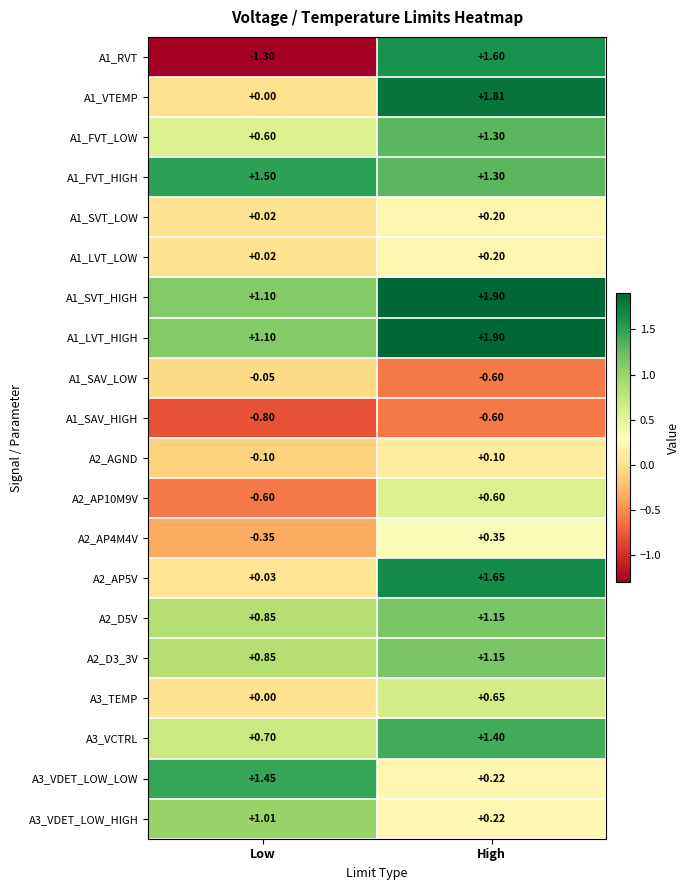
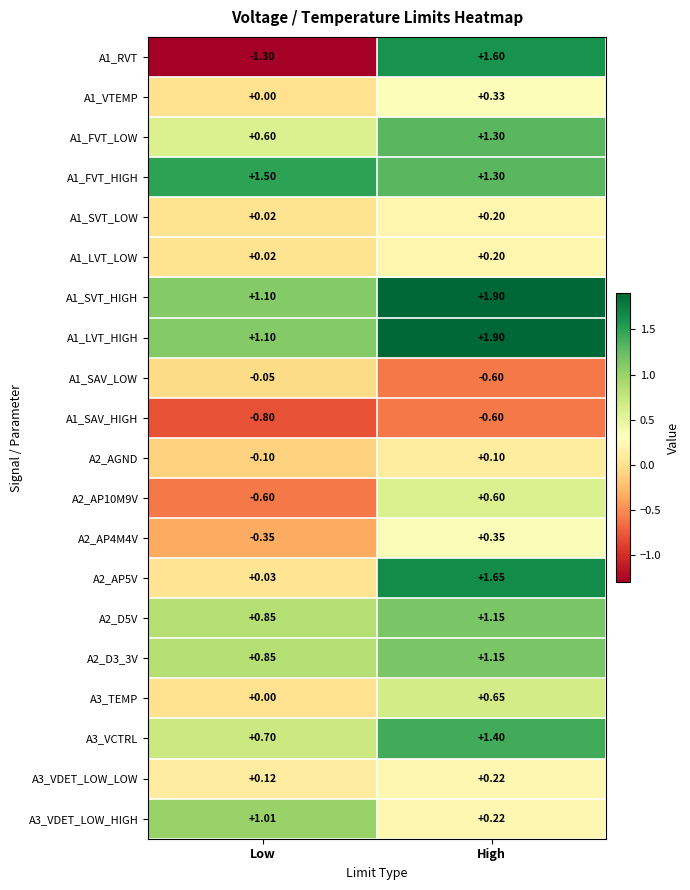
  {
    "A1_RVT": {
      "Low": "-1.30",
      "High": "+1.60"
    },
    "A1_VTEMP": {
      "Low": "+0.00",
-     "High": "+1.81"
+     "High": "+0.33"
    },
    "A1_FVT_LOW": {
      "Low": "+0.60",
      "High": "+1.30"
    },
    "A1_FVT_HIGH": {
      "Low": "+1.50",
      "High": "+1.30"
    },
    "A1_SVT_LOW": {
      "Low": "+0.02",
      "High": "+0.20"
    },
    "A1_LVT_LOW": {
      "Low": "+0.02",
      "High": "+0.20"
    },
    "A1_SVT_HIGH": {
      "Low": "+1.10",
      "High": "+1.90"
    },
    "A1_LVT_HIGH": {
      "Low": "+1.10",
      "High": "+1.90"
    },
    "A1_SAV_LOW": {
      "Low": "-0.05",
      "High": "-0.60"
    },
    "A1_SAV_HIGH": {
      "Low": "-0.80",
      "High": "-0.60"
    },
    "A2_AGND": {
      "Low": "-0.10",
      "High": "+0.10"
    },
    "A2_AP10M9V": {
      "Low": "-0.60",
      "High": "+0.60"
    },
    "A2_AP4M4V": {
      "Low": "-0.35",
      "High": "+0.35"
    },
    "A2_AP5V": {
      "Low": "+0.03",
      "High": "+1.65"
    },
    "A2_D5V": {
      "Low": "+0.85",
      "High": "+1.15"
    },
    "A2_D3_3V": {
      "Low": "+0.85",
      "High": "+1.15"
    },
    "A3_TEMP": {
      "Low": "+0.00",
      "High": "+0.65"
    },
    "A3_VCTRL": {
      "Low": "+0.70",
      "High": "+1.40"
    },
    "A3_VDET_LOW_LOW": {
-     "Low": "+1.45",
+     "Low": "+0.12",
      "High": "+0.22"
    },
    "A3_VDET_LOW_HIGH": {
      "Low": "+1.01",
      "High": "+0.22"
    }
  }
